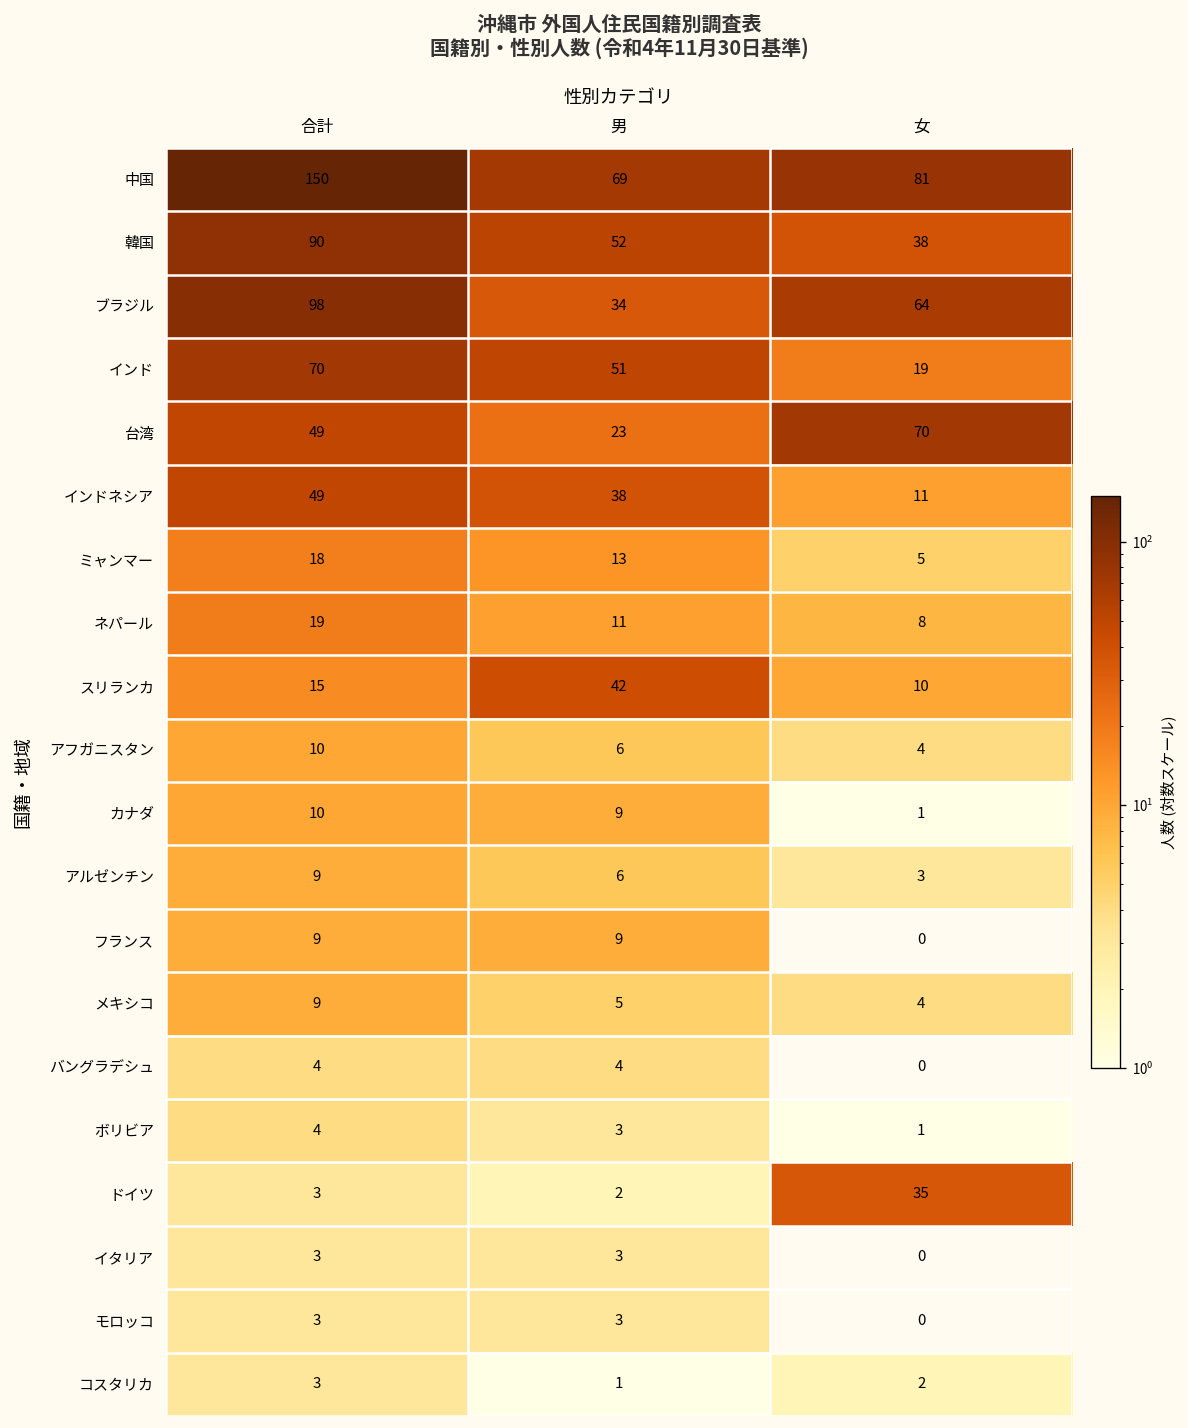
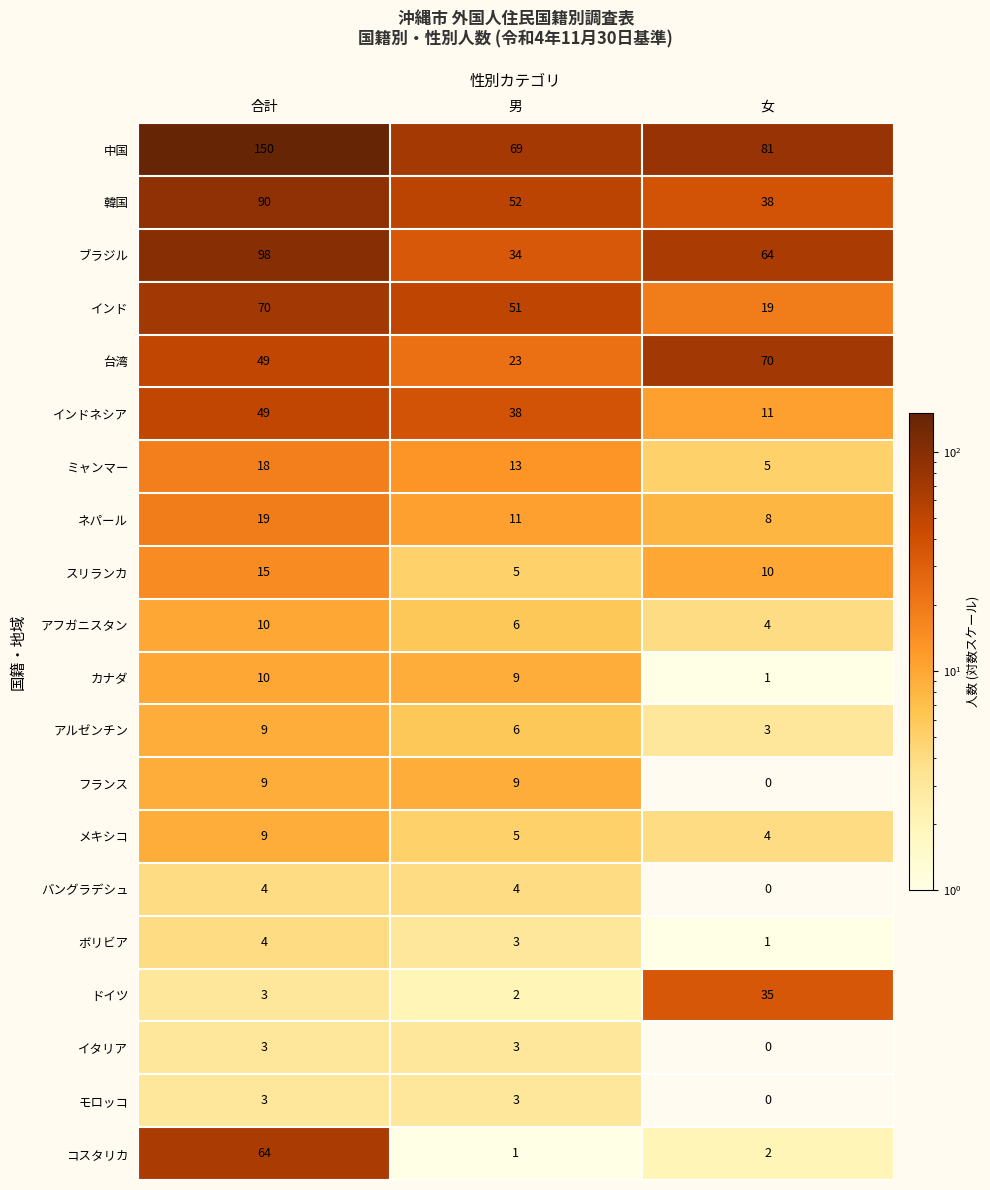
  {
    "中国": {
      "合計": 150,
      "男": 69,
      "女": 81
    },
    "韓国": {
      "合計": 90,
      "男": 52,
      "女": 38
    },
    "ブラジル": {
      "合計": 98,
      "男": 34,
      "女": 64
    },
    "インド": {
      "合計": 70,
      "男": 51,
      "女": 19
    },
    "台湾": {
      "合計": 49,
      "男": 23,
      "女": 70
    },
    "インドネシア": {
      "合計": 49,
      "男": 38,
      "女": 11
    },
    "ミャンマー": {
      "合計": 18,
      "男": 13,
      "女": 5
    },
    "ネパール": {
      "合計": 19,
      "男": 11,
      "女": 8
    },
    "スリランカ": {
      "合計": 15,
-     "男": 42,
+     "男": 5,
      "女": 10
    },
    "アフガニスタン": {
      "合計": 10,
      "男": 6,
      "女": 4
    },
    "カナダ": {
      "合計": 10,
      "男": 9,
      "女": 1
    },
    "アルゼンチン": {
      "合計": 9,
      "男": 6,
      "女": 3
    },
    "フランス": {
      "合計": 9,
      "男": 9,
      "女": 0
    },
    "メキシコ": {
      "合計": 9,
      "男": 5,
      "女": 4
    },
    "バングラデシュ": {
      "合計": 4,
      "男": 4,
      "女": 0
    },
    "ボリビア": {
      "合計": 4,
      "男": 3,
      "女": 1
    },
    "ドイツ": {
      "合計": 3,
      "男": 2,
      "女": 35
    },
    "イタリア": {
      "合計": 3,
      "男": 3,
      "女": 0
    },
    "モロッコ": {
      "合計": 3,
      "男": 3,
      "女": 0
    },
    "コスタリカ": {
-     "合計": 3,
+     "合計": 64,
      "男": 1,
      "女": 2
    }
  }
